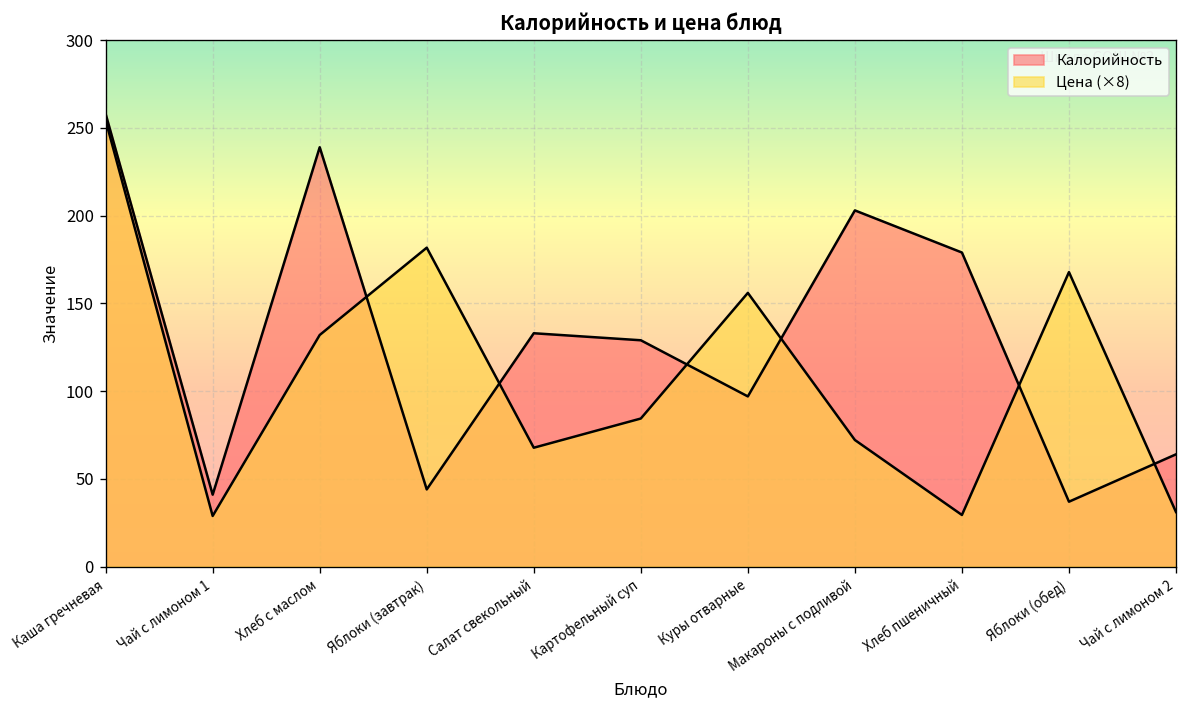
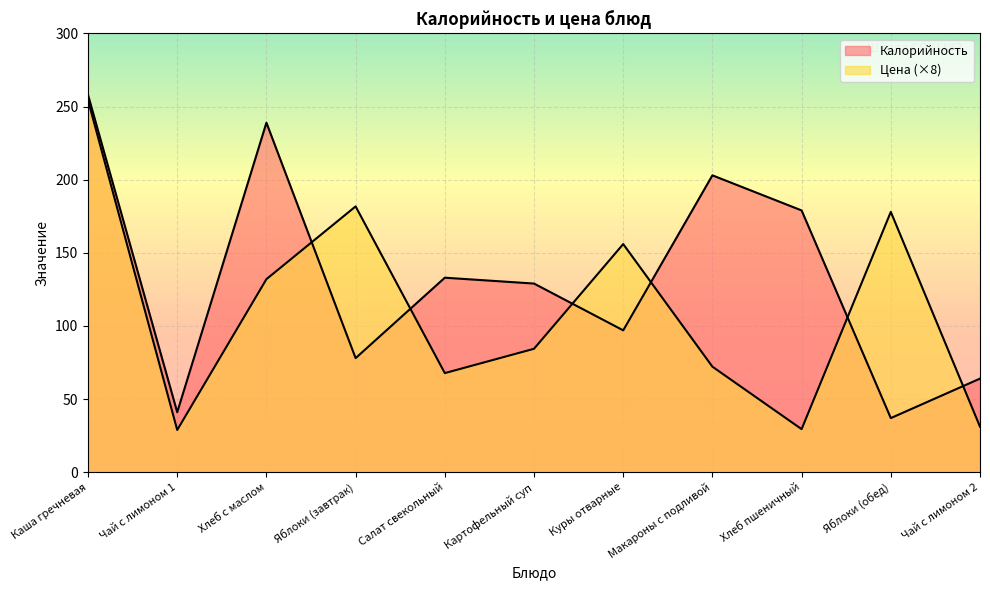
  {
    "Калорийность": {
      "Каша гречневая": 258,
      "Чай с лимоном 1": 41,
      "Хлеб с маслом": 239,
-     "Яблоки (завтрак)": 44,
+     "Яблоки (завтрак)": 78,
      "Салат свекольный": 133,
      "Картофельный суп": 129,
      "Куры отварные": 97,
      "Макароны с подливой": 203,
      "Хлеб пшеничный": 179,
      "Яблоки (обед)": 37,
      "Чай с лимоном 2": 64
    },
    "Цена (×8)": {
      "Каша гречневая": 254,
      "Чай с лимоном 1": 29,
      "Хлеб с маслом": 132,
      "Яблоки (завтрак)": 182,
      "Салат свекольный": 68,
      "Картофельный суп": 84,
      "Куры отварные": 156,
      "Макароны с подливой": 72,
      "Хлеб пшеничный": 29,
-     "Яблоки (обед)": 168,
+     "Яблоки (обед)": 178,
      "Чай с лимоном 2": 31
    }
  }
